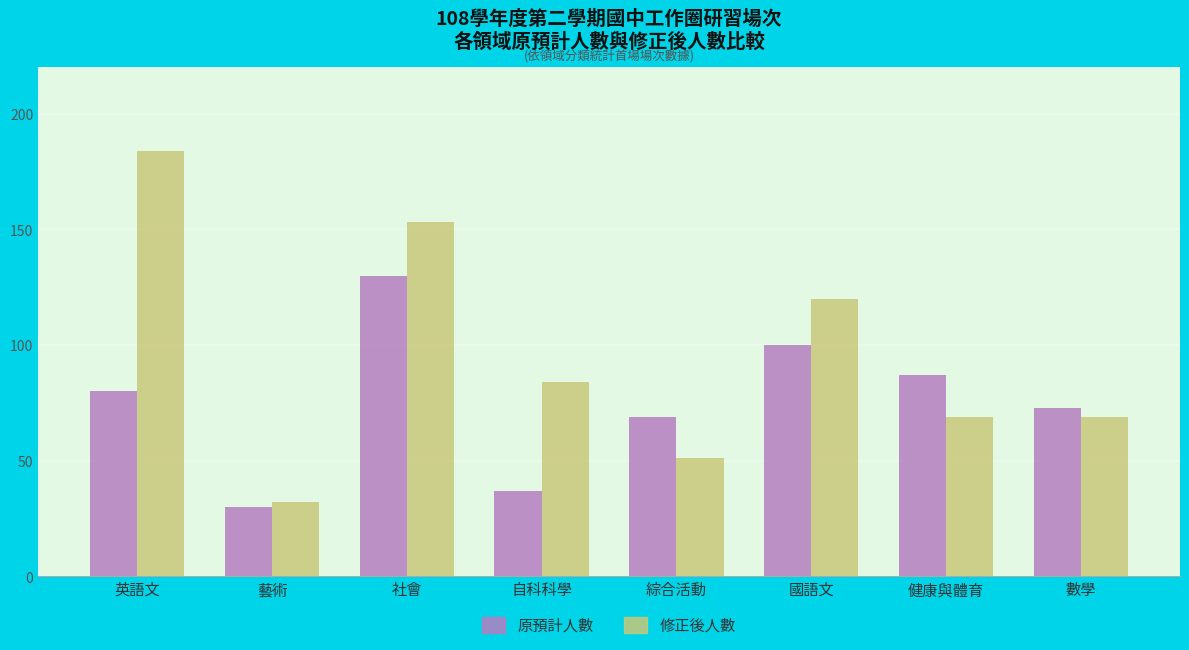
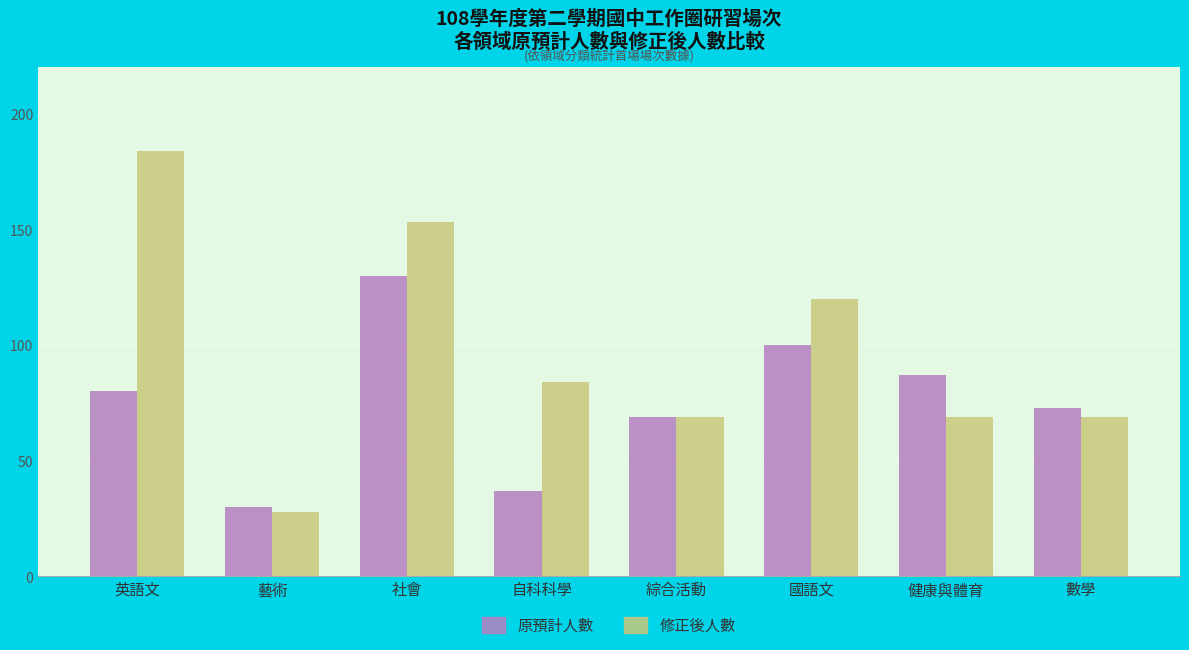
  {
    "原預計人數": {
      "英語文": 80,
      "藝術": 30,
      "社會": 130,
      "自科科學": 37,
      "綜合活動": 69,
      "國語文": 100,
      "健康與體育": 87,
      "數學": 73
    },
    "修正後人數": {
      "英語文": 184,
-     "藝術": 32,
+     "藝術": 28,
      "社會": 153,
      "自科科學": 84,
-     "綜合活動": 51,
+     "綜合活動": 69,
      "國語文": 120,
      "健康與體育": 69,
      "數學": 69
    }
  }
